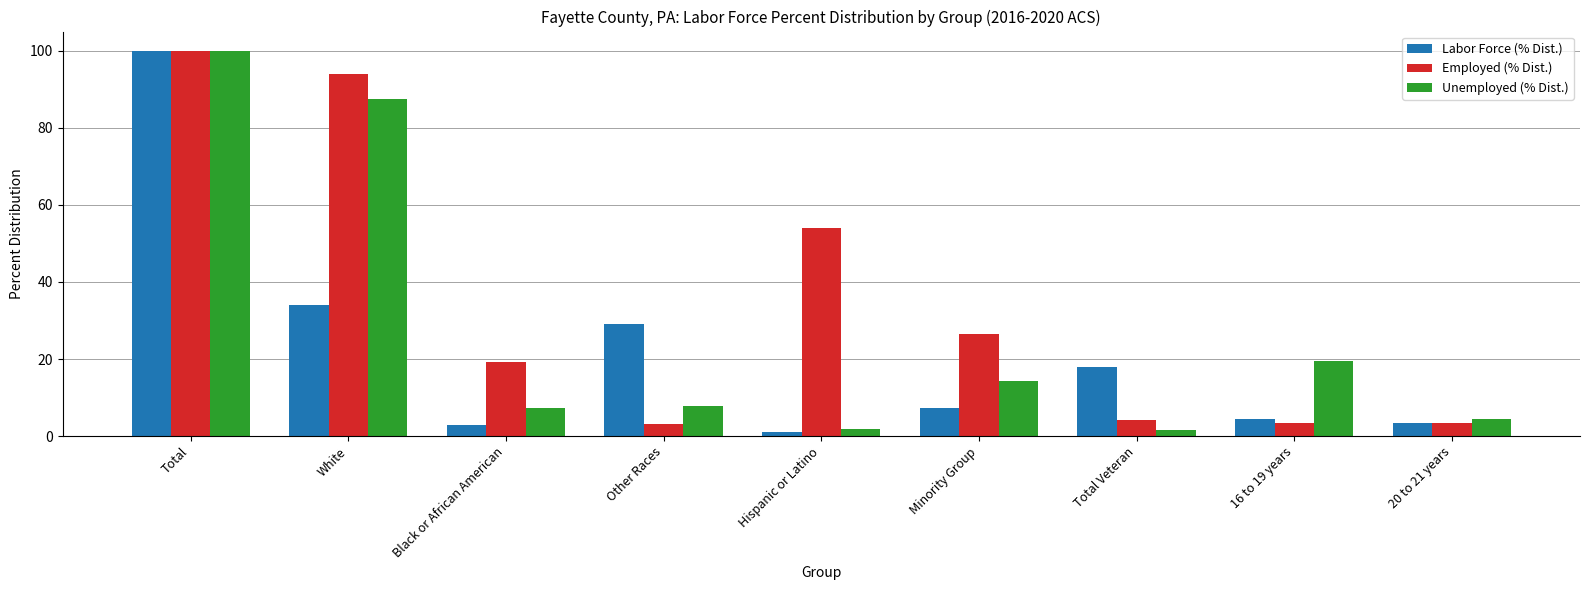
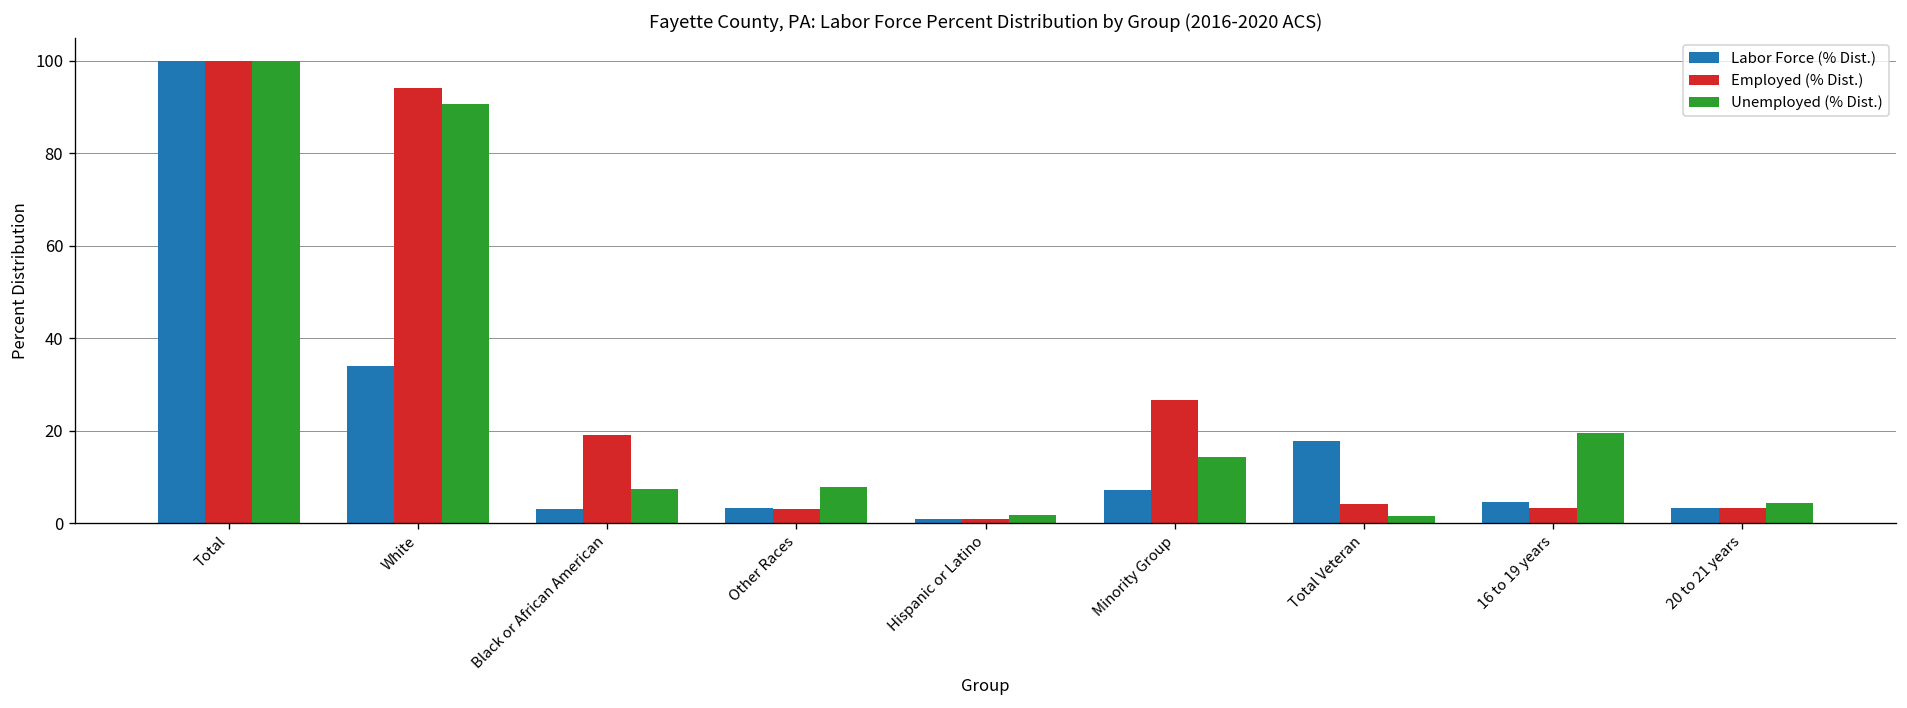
  {
    "Labor Force (% Dist.)": {
      "Total": 100,
      "White": 34,
      "Black or African American": 3,
-     "Other Races": 29,
+     "Other Races": 3,
      "Hispanic or Latino": 1,
      "Minority Group": 7,
      "Total Veteran": 18,
      "16 to 19 years": 5,
      "20 to 21 years": 3
    },
    "Employed (% Dist.)": {
      "Total": 100,
      "White": 94,
      "Black or African American": 19,
      "Other Races": 3,
-     "Hispanic or Latino": 54,
+     "Hispanic or Latino": 1,
      "Minority Group": 27,
      "Total Veteran": 4,
      "16 to 19 years": 3,
      "20 to 21 years": 3
    },
    "Unemployed (% Dist.)": {
      "Total": 100,
-     "White": 88,
+     "White": 91,
      "Black or African American": 7,
      "Other Races": 8,
      "Hispanic or Latino": 2,
      "Minority Group": 14,
      "Total Veteran": 2,
      "16 to 19 years": 20,
      "20 to 21 years": 4
    }
  }
